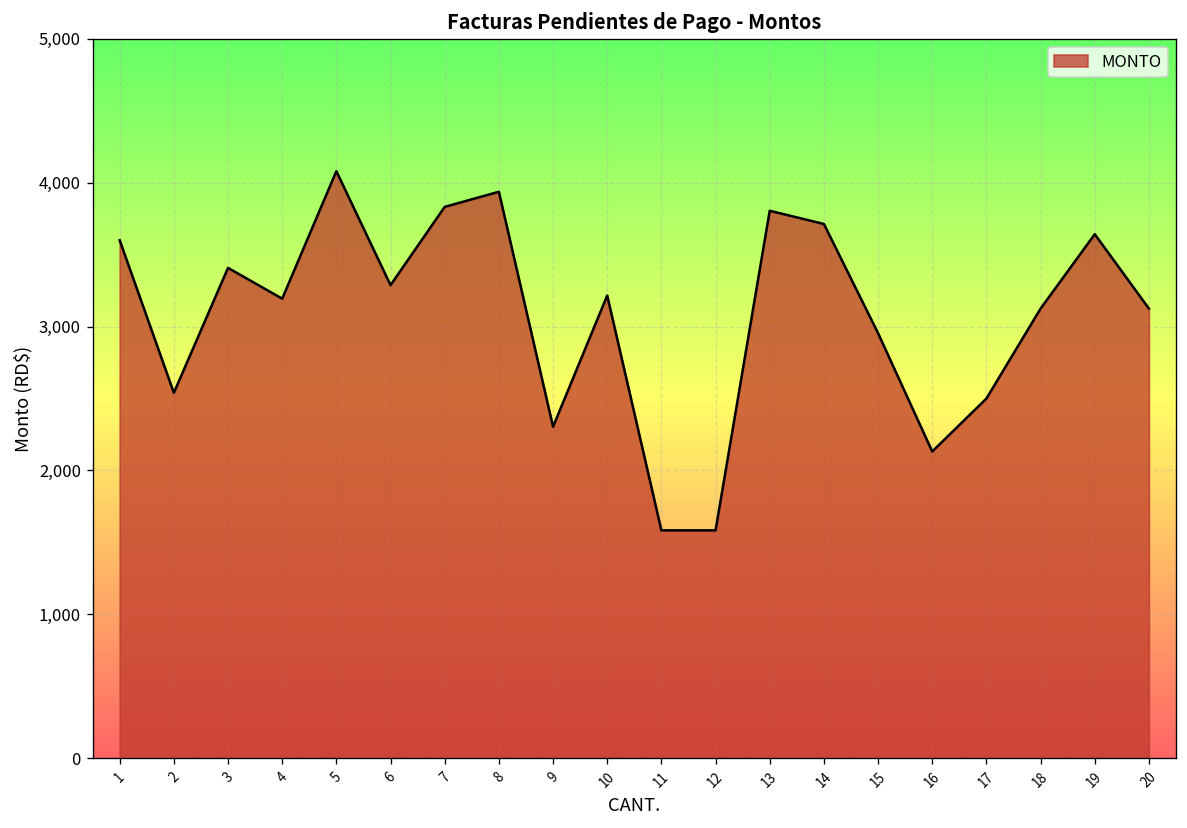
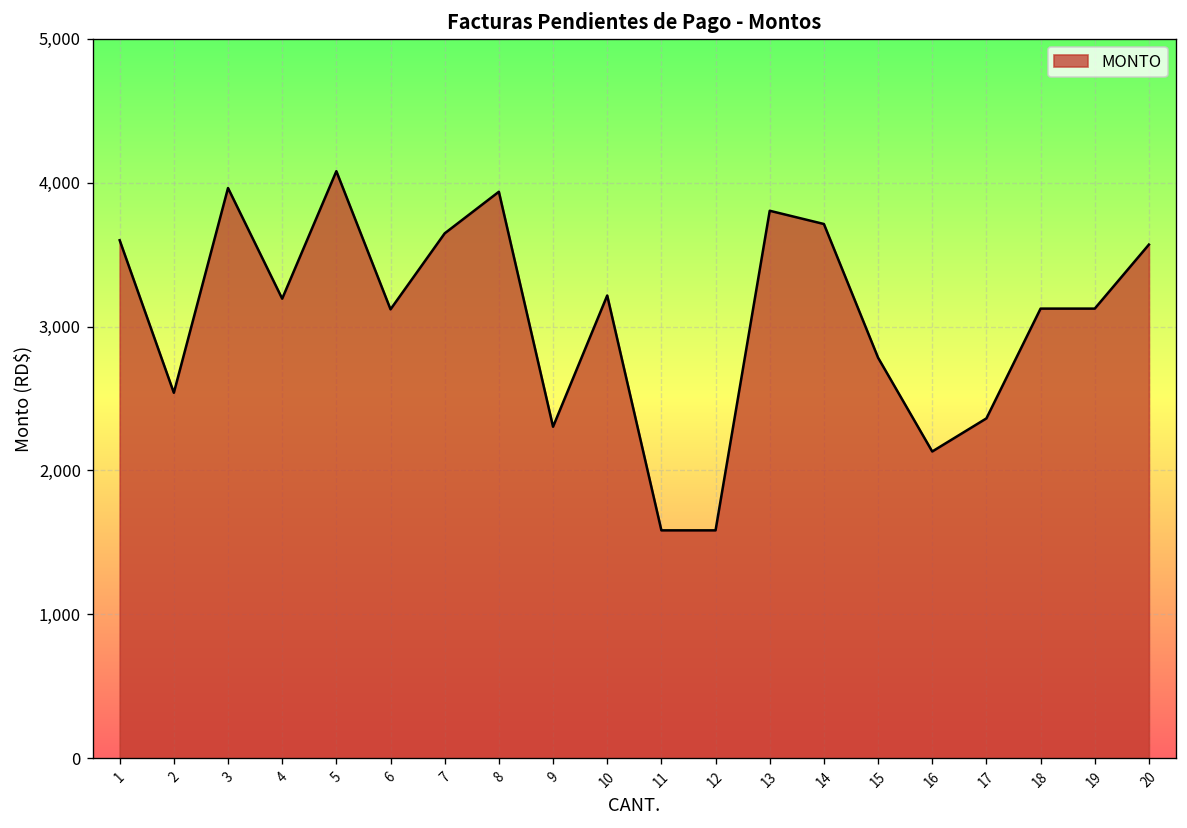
  {
    "1": "3,600",
    "2": "2,540",
-   "3": "3,410",
+   "3": "3,960",
    "4": "3,190",
    "5": "4,080",
-   "6": "3,290",
-   "7": "3,830",
+   "6": "3,120",
+   "7": "3,650",
    "8": "3,940",
    "9": "2,300",
    "10": "3,220",
    "11": "1,580",
    "12": "1,580",
    "13": "3,810",
    "14": "3,710",
-   "15": "2,950",
+   "15": "2,780",
    "16": "2,130",
-   "17": "2,500",
+   "17": "2,360",
    "18": "3,130",
-   "19": "3,640",
-   "20": "3,130"
+   "19": "3,130",
+   "20": "3,570"
  }
